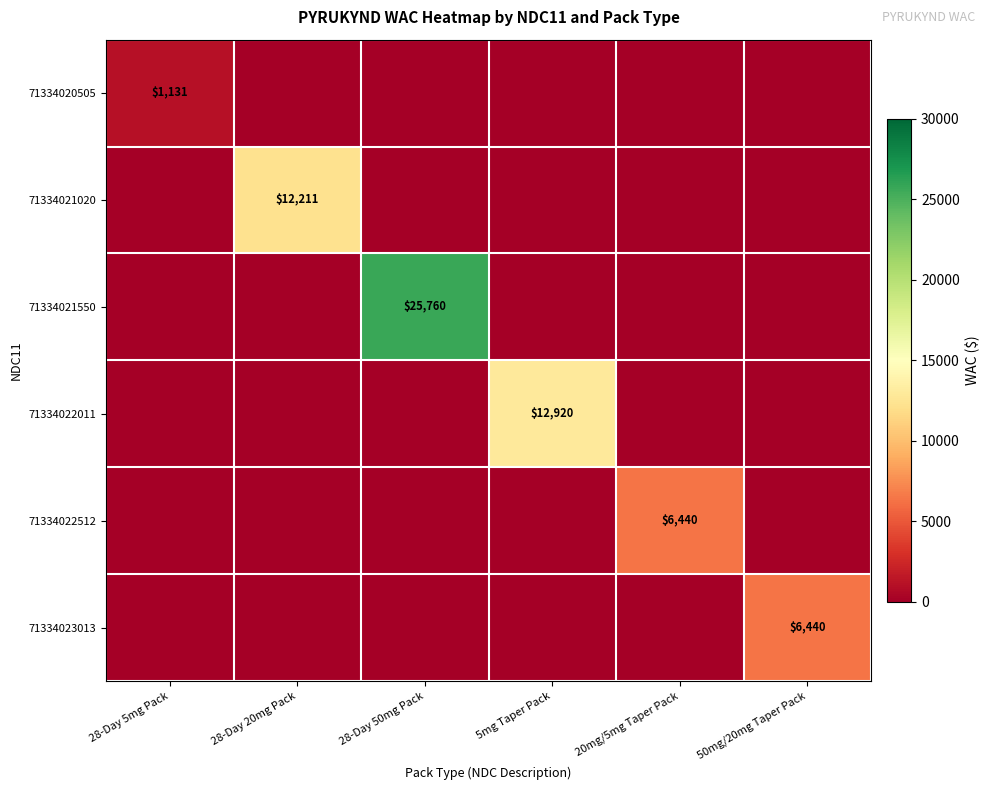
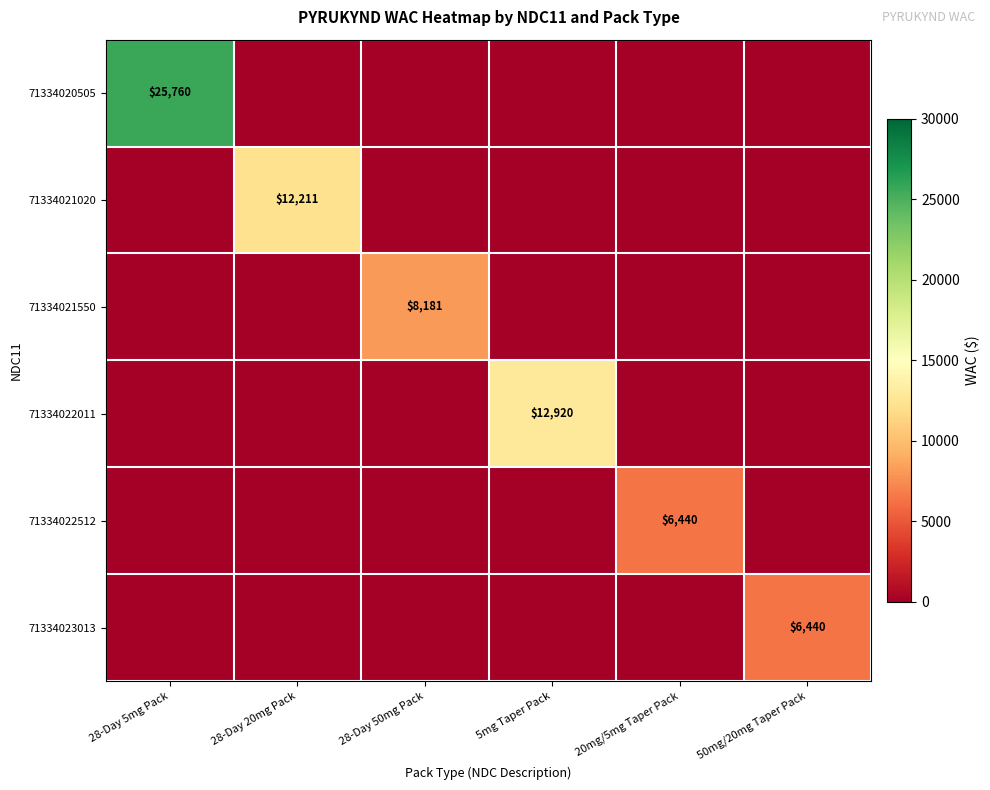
  {
    "71334020505": {
-     "28-Day 5mg Pack": "$1,131"
+     "28-Day 5mg Pack": "$25,760"
    },
    "71334021020": {
      "28-Day 20mg Pack": "$12,211"
    },
    "71334021550": {
-     "28-Day 50mg Pack": "$25,760"
+     "28-Day 50mg Pack": "$8,181"
    },
    "71334022011": {
      "5mg Taper Pack": "$12,920"
    },
    "71334022512": {
      "20mg/5mg Taper Pack": "$6,440"
    },
    "71334023013": {
      "50mg/20mg Taper Pack": "$6,440"
    }
  }
